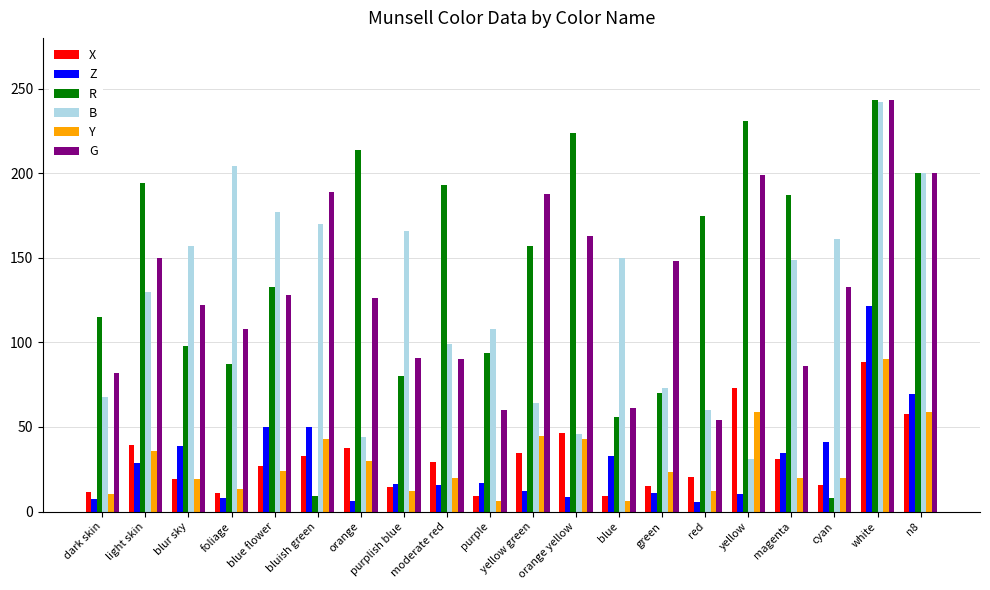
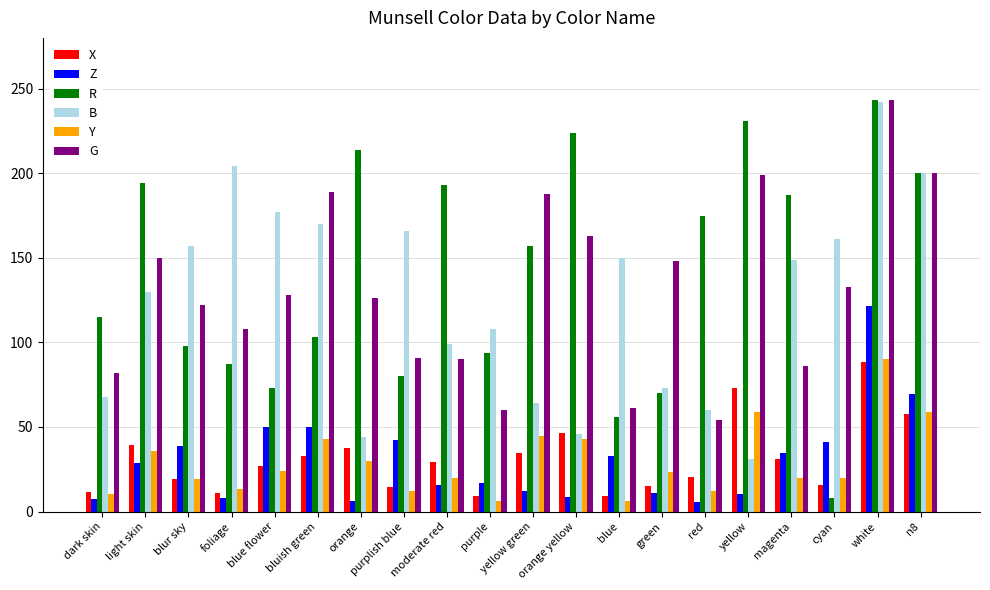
  {
    "X": {
      "dark skin": 12,
      "light skin": 39,
      "blur sky": 19,
      "foliage": 11,
      "blue flower": 27,
      "bluish green": 33,
      "orange": 37,
      "purplish blue": 15,
      "moderate red": 29,
      "purple": 9,
      "yellow green": 35,
      "orange yellow": 47,
      "blue": 9,
      "green": 15,
      "red": 21,
      "yellow": 73,
      "magenta": 31,
      "cyan": 16,
      "white": 88,
      "n8": 58
    },
    "Z": {
      "dark skin": 7,
      "light skin": 29,
      "blur sky": 39,
      "foliage": 8,
      "blue flower": 50,
      "bluish green": 50,
      "orange": 6,
-     "purplish blue": 16,
+     "purplish blue": 42,
      "moderate red": 16,
      "purple": 17,
      "yellow green": 12,
      "orange yellow": 9,
      "blue": 33,
      "green": 11,
      "red": 6,
      "yellow": 10,
      "magenta": 34,
      "cyan": 41,
      "white": 122,
      "n8": 70
    },
    "R": {
      "dark skin": 115,
      "light skin": 194,
      "blur sky": 98,
      "foliage": 87,
-     "blue flower": 133,
-     "bluish green": 9,
+     "blue flower": 73,
+     "bluish green": 103,
      "orange": 214,
      "purplish blue": 80,
      "moderate red": 193,
      "purple": 94,
      "yellow green": 157,
      "orange yellow": 224,
      "blue": 56,
      "green": 70,
      "red": 175,
      "yellow": 231,
      "magenta": 187,
      "cyan": 8,
      "white": 243,
      "n8": 200
    },
    "B": {
      "dark skin": 68,
      "light skin": 130,
      "blur sky": 157,
      "foliage": 204,
      "blue flower": 177,
      "bluish green": 170,
      "orange": 44,
      "purplish blue": 166,
      "moderate red": 99,
      "purple": 108,
      "yellow green": 64,
      "orange yellow": 46,
      "blue": 150,
      "green": 73,
      "red": 60,
      "yellow": 31,
      "magenta": 149,
      "cyan": 161,
      "white": 242,
      "n8": 200
    },
    "Y": {
      "dark skin": 10,
      "light skin": 36,
      "blur sky": 19,
      "foliage": 13,
      "blue flower": 24,
      "bluish green": 43,
      "orange": 30,
      "purplish blue": 12,
      "moderate red": 20,
      "purple": 7,
      "yellow green": 45,
      "orange yellow": 43,
      "blue": 6,
      "green": 24,
      "red": 12,
      "yellow": 59,
      "magenta": 20,
      "cyan": 20,
      "white": 90,
      "n8": 59
    },
    "G": {
      "dark skin": 82,
      "light skin": 150,
      "blur sky": 122,
      "foliage": 108,
      "blue flower": 128,
      "bluish green": 189,
      "orange": 126,
      "purplish blue": 91,
      "moderate red": 90,
      "purple": 60,
      "yellow green": 188,
      "orange yellow": 163,
      "blue": 61,
      "green": 148,
      "red": 54,
      "yellow": 199,
      "magenta": 86,
      "cyan": 133,
      "white": 243,
      "n8": 200
    }
  }
